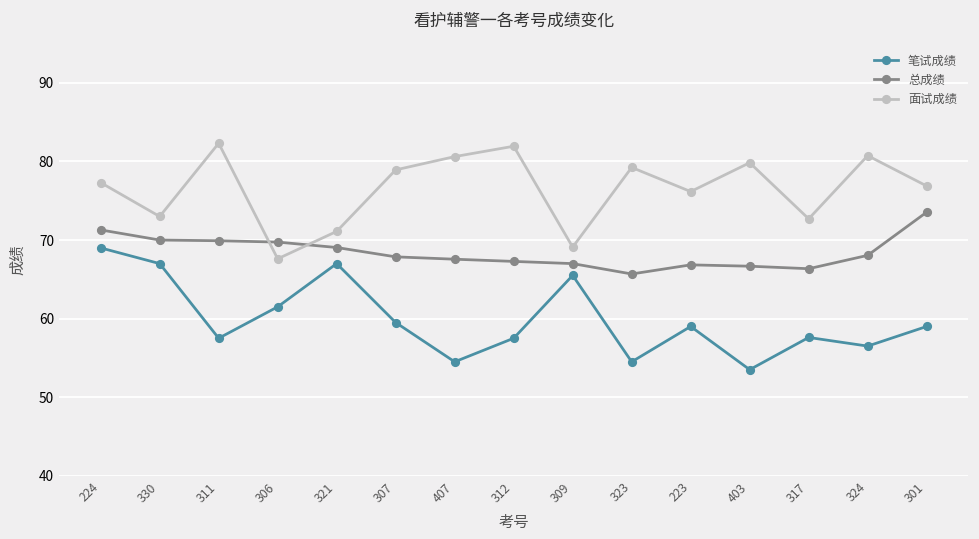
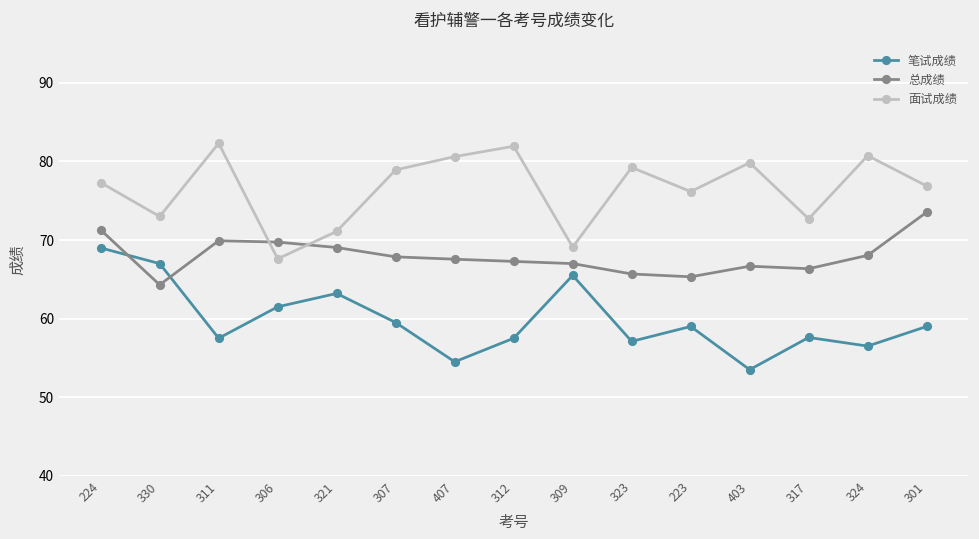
  {
    "笔试成绩": {
      "224": 69,
      "330": 67,
      "311": 58,
      "306": 62,
-     "321": 67,
+     "321": 63,
      "307": 60,
      "407": 55,
      "312": 58,
      "309": 66,
-     "323": 55,
+     "323": 57,
      "223": 59,
      "403": 54,
      "317": 58,
      "324": 57,
      "301": 59
    },
    "总成绩": {
      "224": 71,
-     "330": 70,
+     "330": 64,
      "311": 70,
      "306": 70,
      "321": 69,
      "307": 68,
      "407": 68,
      "312": 67,
      "309": 67,
      "323": 66,
-     "223": 67,
+     "223": 65,
      "403": 67,
      "317": 66,
      "324": 68,
      "301": 74
    },
    "面试成绩": {
      "224": 77,
      "330": 73,
      "311": 82,
      "306": 68,
      "321": 71,
      "307": 79,
      "407": 81,
      "312": 82,
      "309": 69,
      "323": 79,
      "223": 76,
      "403": 80,
      "317": 73,
      "324": 81,
      "301": 77
    }
  }
